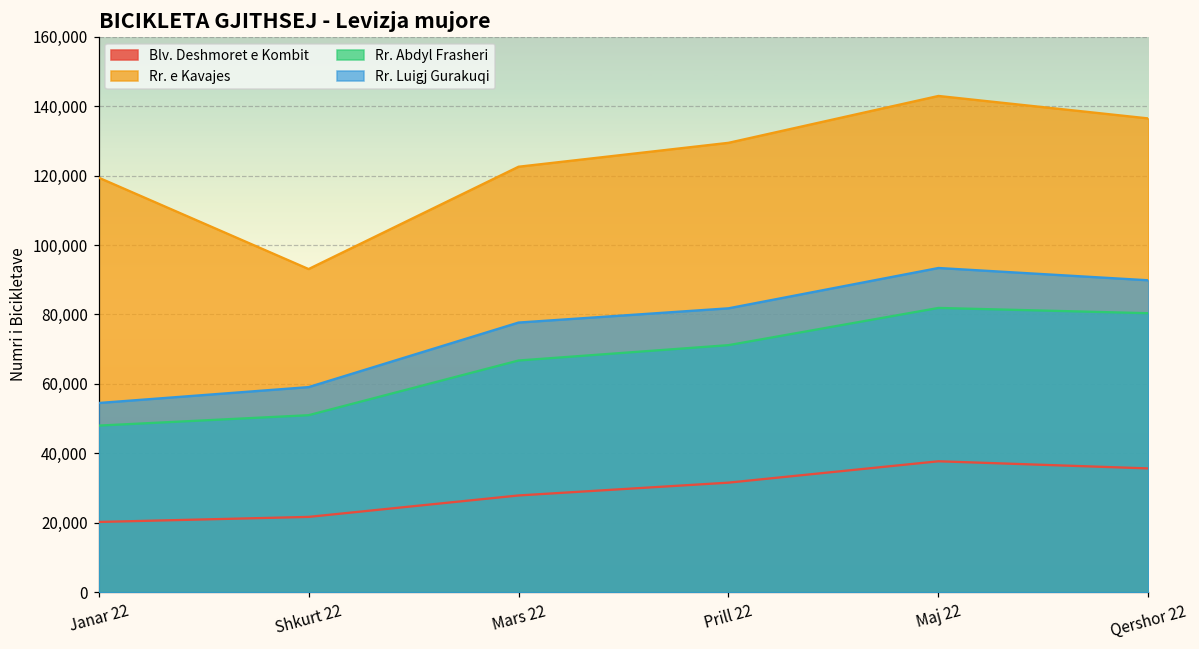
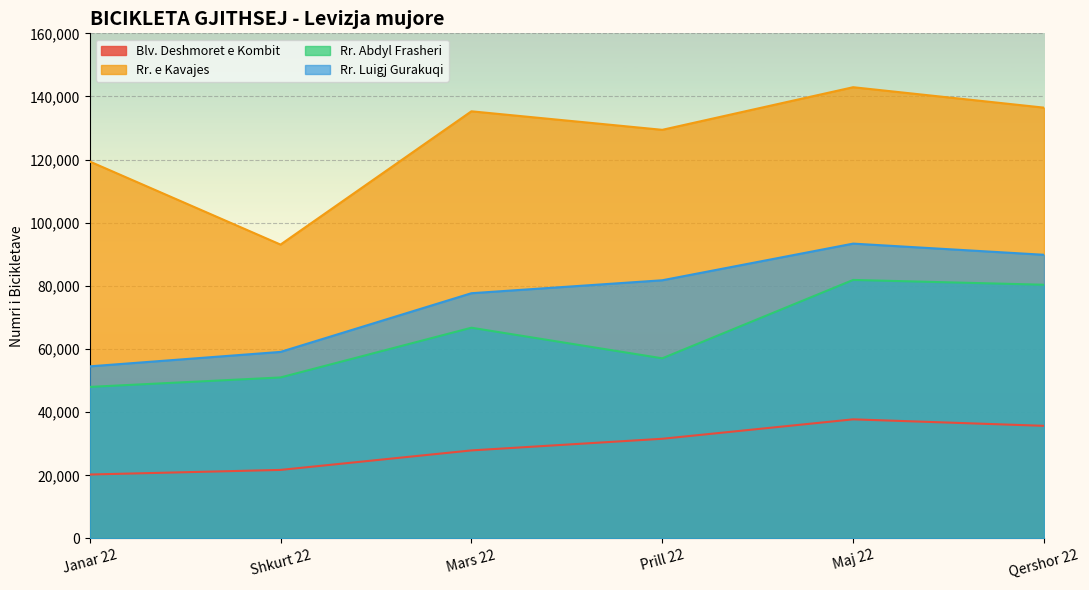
  {
    "Blv. Deshmoret e Kombit": {
      "Janar 22": "20,000",
      "Shkurt 22": "22,000",
      "Mars 22": "28,000",
      "Prill 22": "32,000",
      "Maj 22": "38,000",
      "Qershor 22": "36,000"
    },
    "Rr. e Kavajes": {
      "Janar 22": "119,000",
      "Shkurt 22": "93,000",
-     "Mars 22": "123,000",
+     "Mars 22": "135,000",
      "Prill 22": "129,000",
      "Maj 22": "143,000",
      "Qershor 22": "136,000"
    },
    "Rr. Abdyl Frasheri": {
      "Janar 22": "48,000",
      "Shkurt 22": "51,000",
      "Mars 22": "67,000",
-     "Prill 22": "71,000",
+     "Prill 22": "57,000",
      "Maj 22": "82,000",
      "Qershor 22": "80,000"
    },
    "Rr. Luigj Gurakuqi": {
      "Janar 22": "55,000",
      "Shkurt 22": "59,000",
      "Mars 22": "78,000",
      "Prill 22": "82,000",
      "Maj 22": "93,000",
      "Qershor 22": "90,000"
    }
  }
